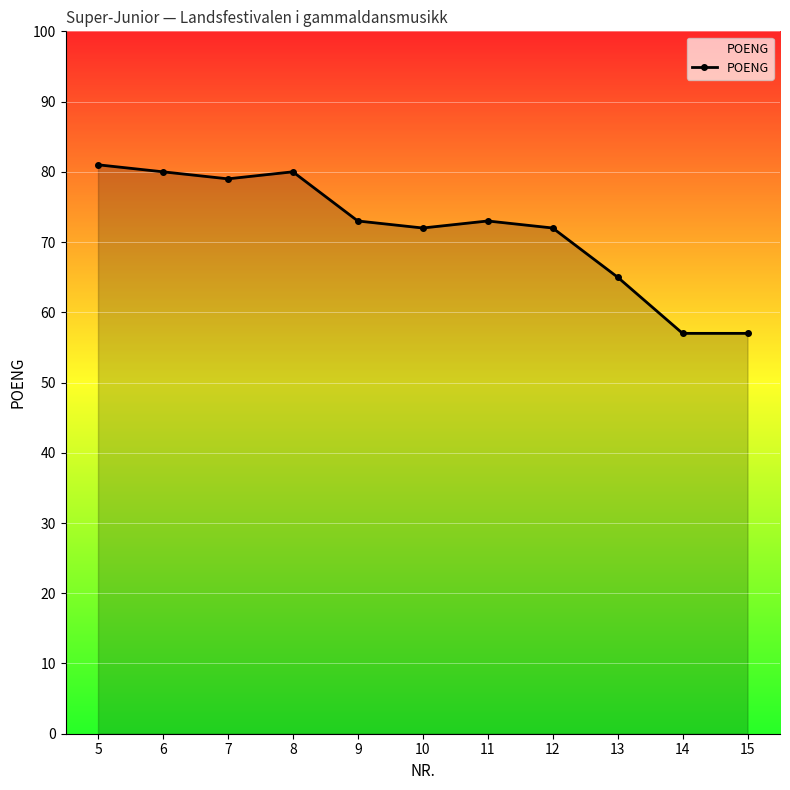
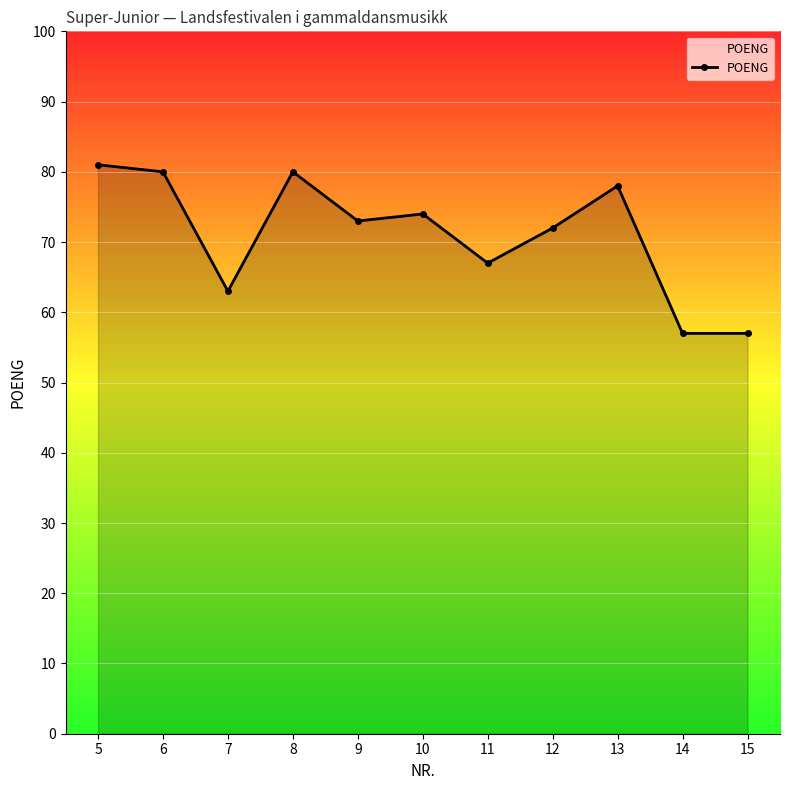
  {
    "5": 81,
    "6": 80,
-   "7": 79,
+   "7": 63,
    "8": 80,
    "9": 73,
-   "10": 72,
-   "11": 73,
+   "10": 74,
+   "11": 67,
    "12": 72,
-   "13": 65,
+   "13": 78,
    "14": 57,
    "15": 57
  }
